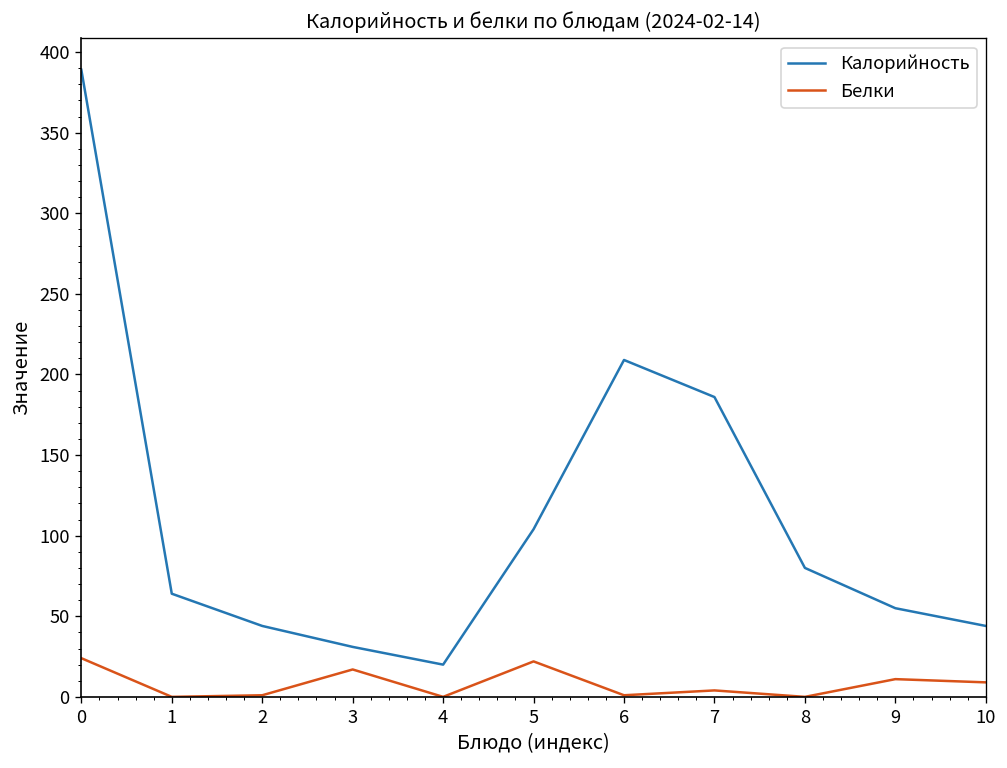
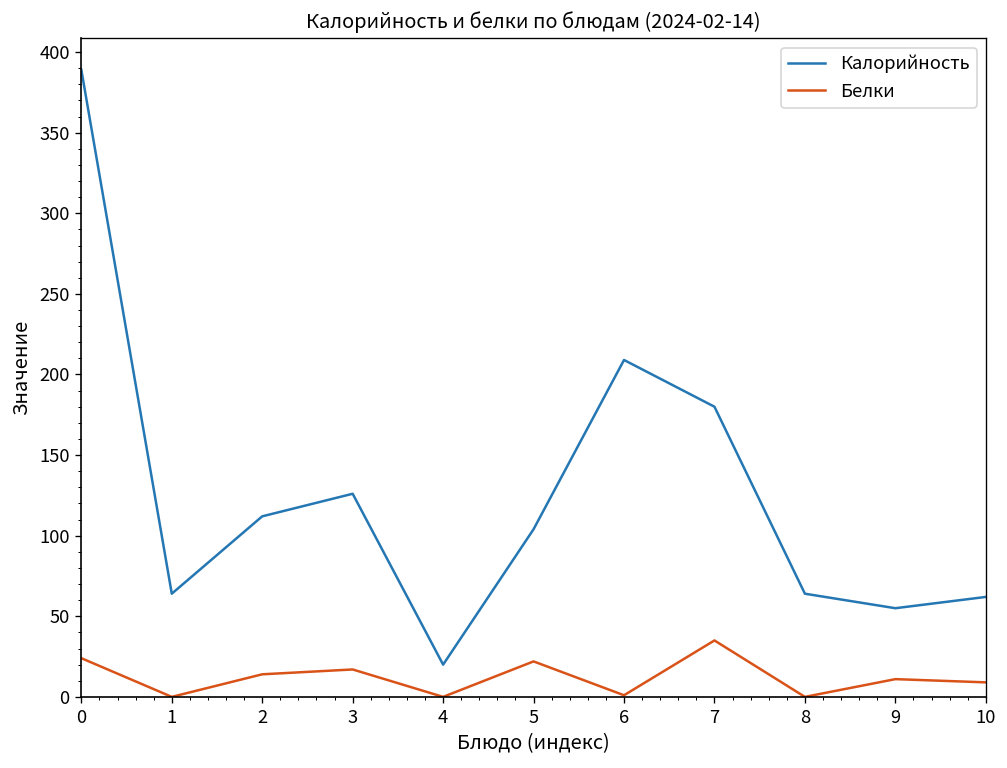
  {
    "Калорийность": {
      "0": 389,
      "1": 64,
-     "2": 44,
-     "3": 31,
+     "2": 112,
+     "3": 126,
      "4": 20,
      "5": 104,
      "6": 209,
-     "7": 186,
-     "8": 80,
+     "7": 180,
+     "8": 64,
      "9": 55,
-     "10": 44
+     "10": 62
    },
    "Белки": {
      "0": 24,
      "1": 0,
-     "2": 1,
+     "2": 14,
      "3": 17,
      "4": 0,
      "5": 22,
      "6": 1,
-     "7": 4,
+     "7": 35,
      "8": 0,
      "9": 11,
      "10": 9
    }
  }
